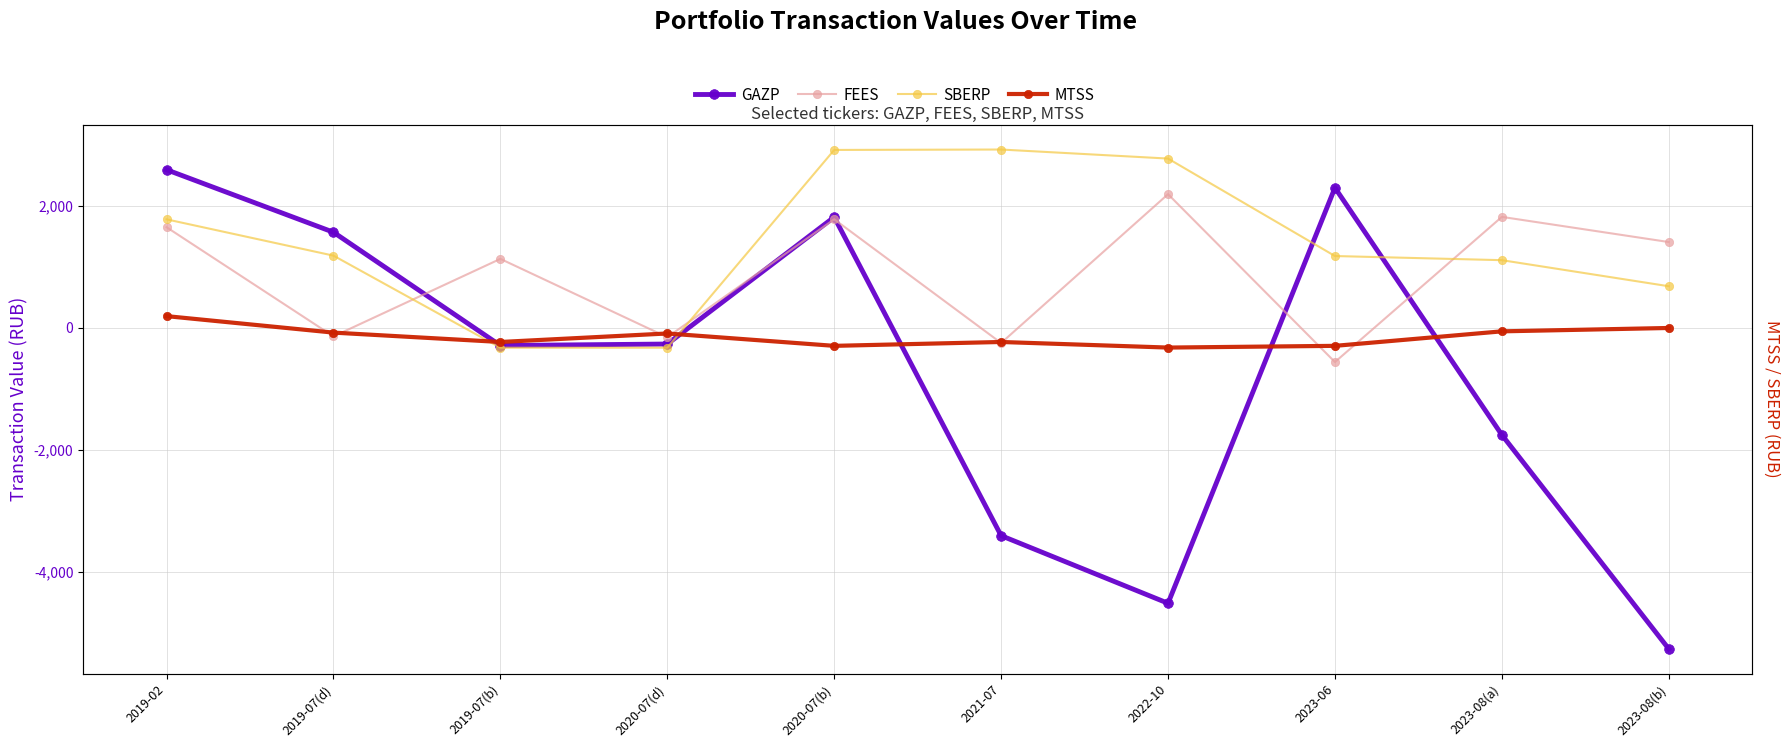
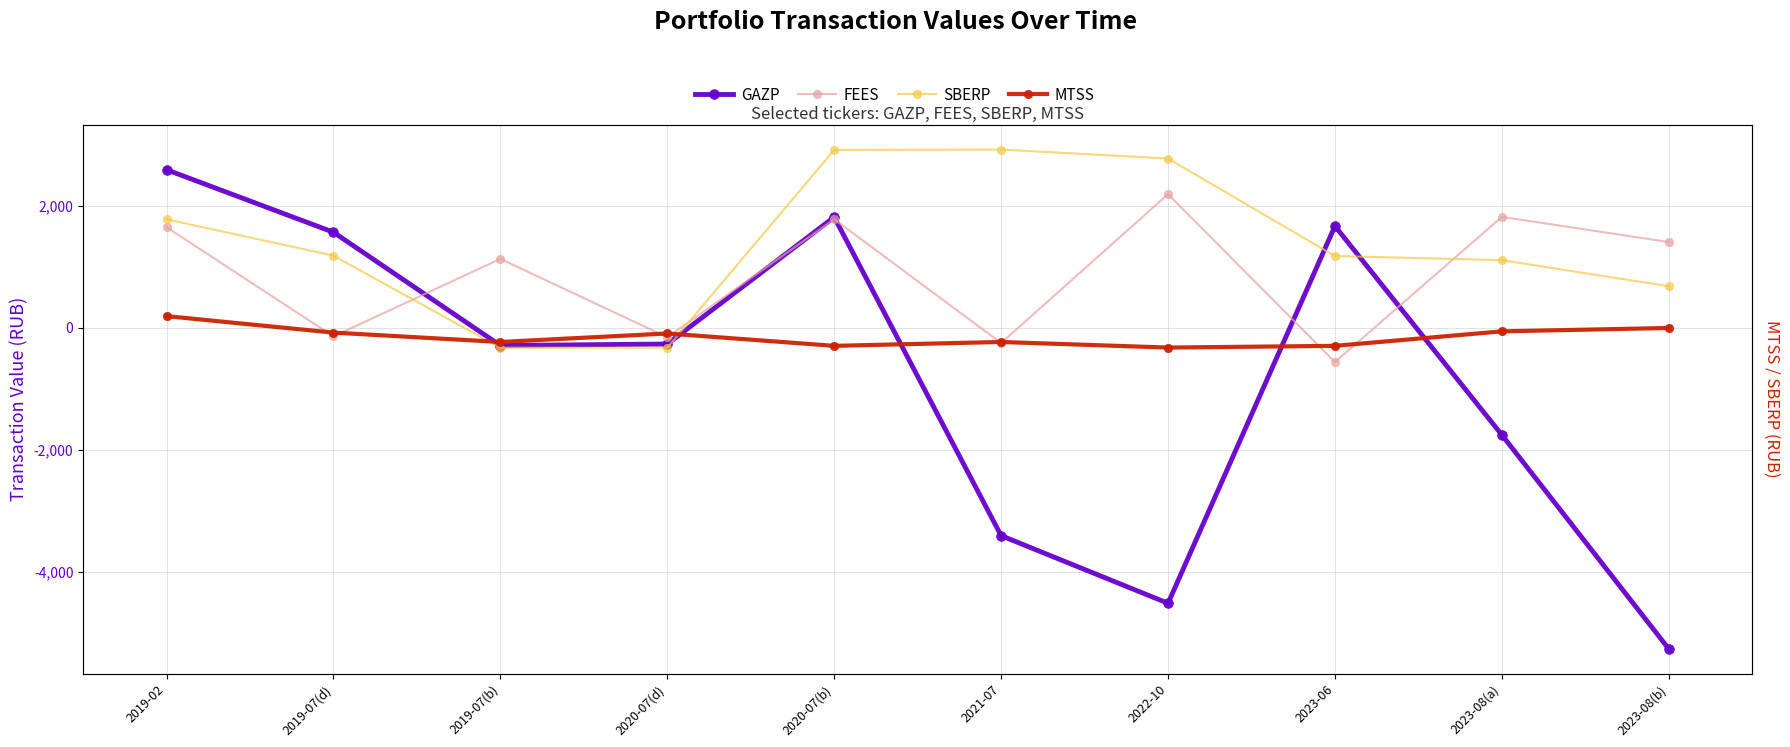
  {
    "GAZP": {
      "2019-02": "2,600",
      "2019-07(d)": "1,600",
      "2020-07(d)": "-300",
      "2021-07": "-3,400",
      "2022-10": "-4,500",
-     "2023-06": "2,300",
+     "2023-06": "1,700",
      "2023-08(a)": "-1,800",
      "2023-08(b)": "-5,300"
    },
    "FEES": {
      "2019-02": "1,700",
      "2019-07(d)": "-100",
      "2019-07(b)": "1,100",
      "2020-07(d)": "-200",
      "2022-10": "2,200",
      "2023-06": "-600",
      "2023-08(a)": "1,800",
      "2023-08(b)": "1,400"
    },
    "SBERP": {
      "2019-02": "1,800",
      "2019-07(d)": "1,200",
      "2020-07(d)": "-300",
      "2020-07(b)": "2,900",
      "2021-07": "2,900",
      "2022-10": "2,800",
      "2023-06": "1,200",
      "2023-08(a)": "1,100",
      "2023-08(b)": "700"
    },
    "MTSS": {
      "2019-02": "200",
      "2019-07(d)": "-100",
      "2019-07(b)": "-200",
      "2020-07(d)": "-100",
      "2020-07(b)": "-300",
      "2022-10": "-300",
      "2023-06": "-300",
      "2023-08(a)": "-100",
      "2023-08(b)": "0"
    }
  }
